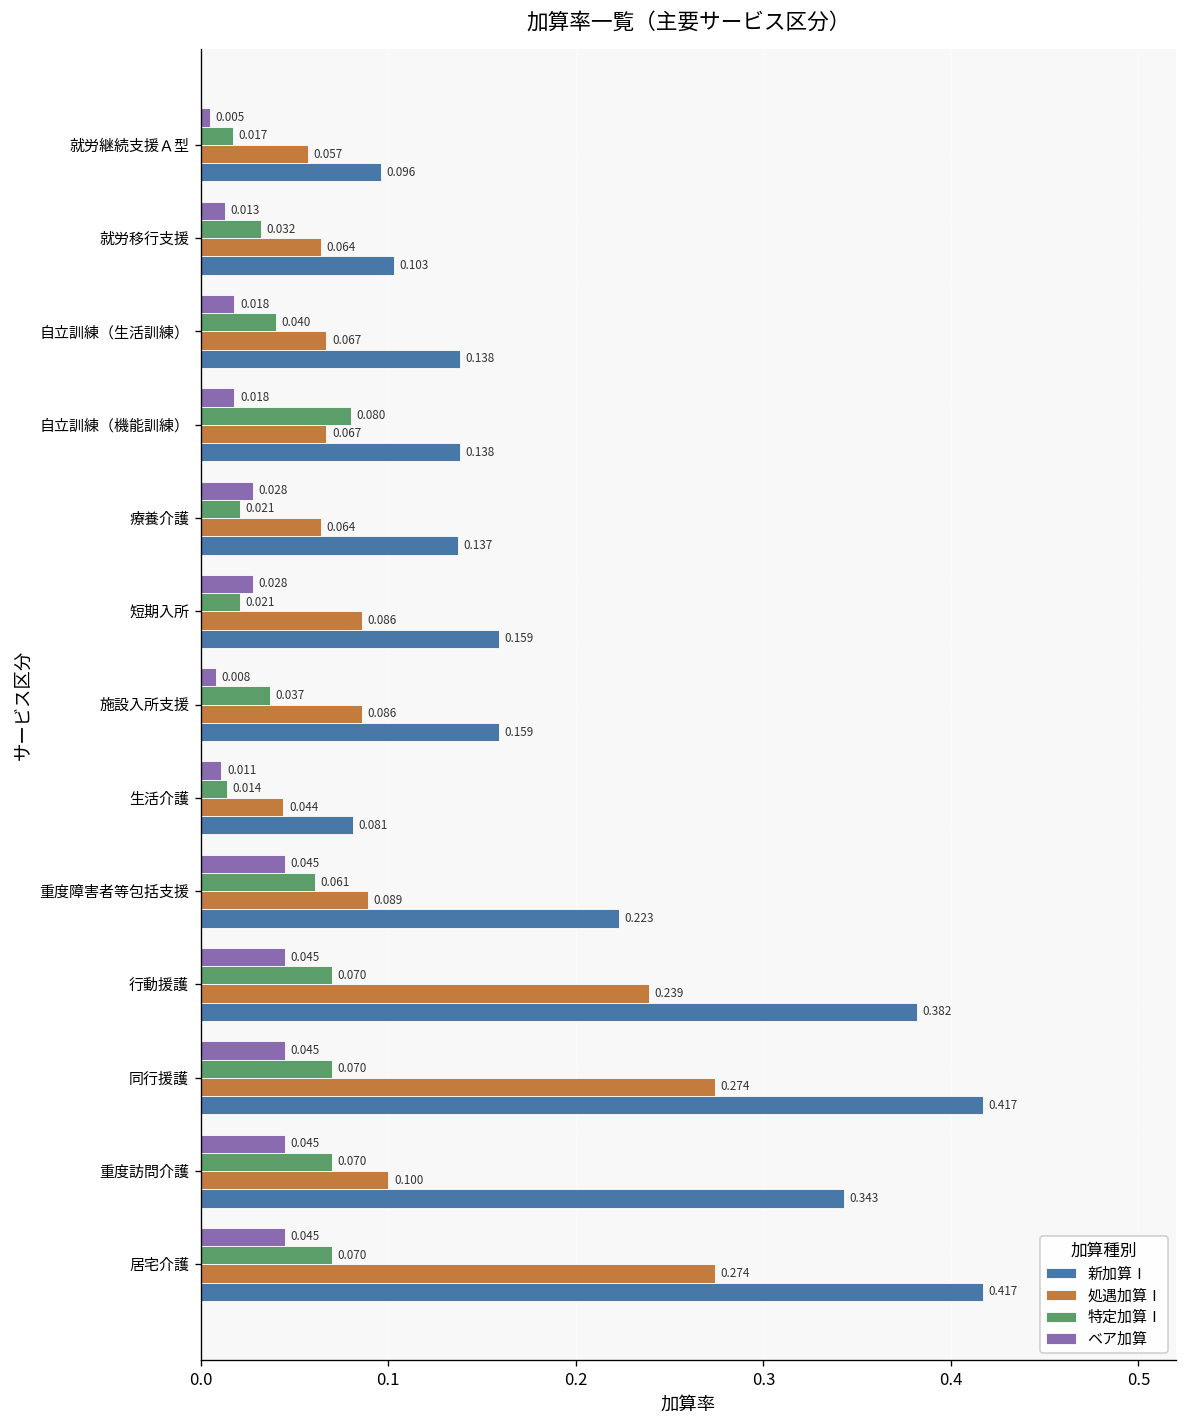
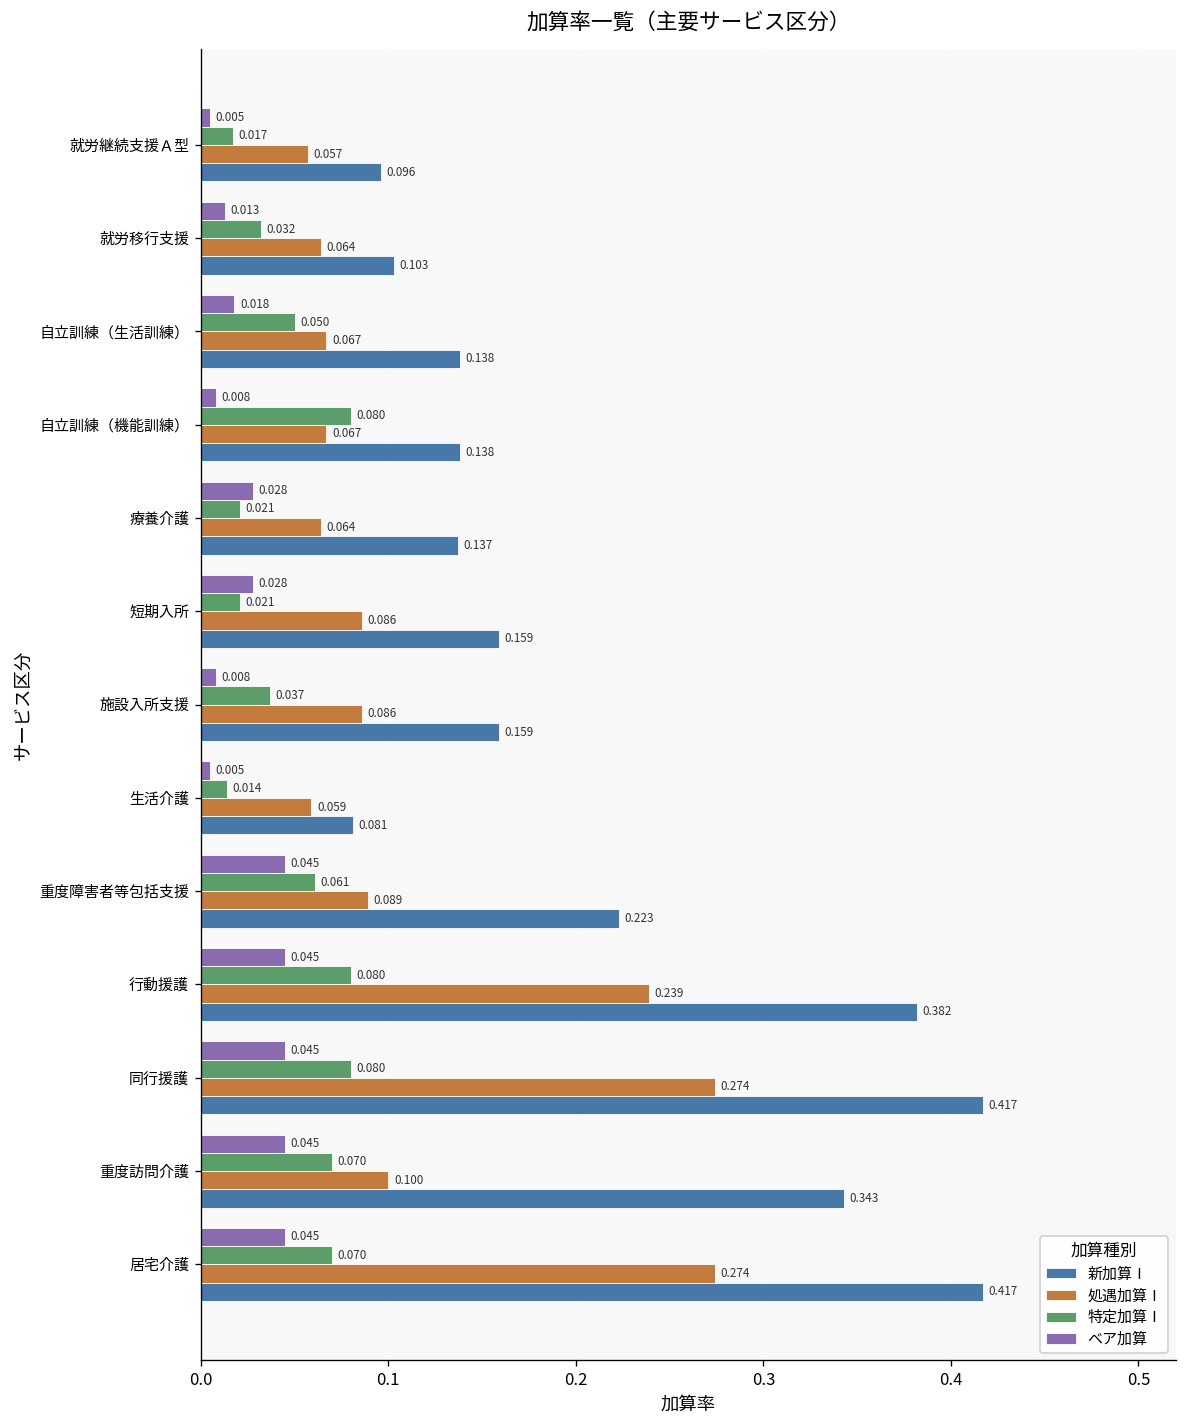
  {
    "新加算Ⅰ": {
      "就労継続支援Ａ型": 0.096,
      "就労移行支援": 0.103,
      "自立訓練（生活訓練）": 0.138,
      "自立訓練（機能訓練）": 0.138,
      "療養介護": 0.137,
      "短期入所": 0.159,
      "施設入所支援": 0.159,
      "生活介護": 0.081,
      "重度障害者等包括支援": 0.223,
      "行動援護": 0.382,
      "同行援護": 0.417,
      "重度訪問介護": 0.343,
      "居宅介護": 0.417
    },
    "処遇加算Ⅰ": {
      "就労継続支援Ａ型": 0.057,
      "就労移行支援": 0.064,
      "自立訓練（生活訓練）": 0.067,
      "自立訓練（機能訓練）": 0.067,
      "療養介護": 0.064,
      "短期入所": 0.086,
      "施設入所支援": 0.086,
-     "生活介護": 0.044,
+     "生活介護": 0.059,
      "重度障害者等包括支援": 0.089,
      "行動援護": 0.239,
      "同行援護": 0.274,
      "重度訪問介護": 0.100,
      "居宅介護": 0.274
    },
    "特定加算Ⅰ": {
      "就労継続支援Ａ型": 0.017,
      "就労移行支援": 0.032,
-     "自立訓練（生活訓練）": 0.040,
+     "自立訓練（生活訓練）": 0.050,
      "自立訓練（機能訓練）": 0.080,
      "療養介護": 0.021,
      "短期入所": 0.021,
      "施設入所支援": 0.037,
      "生活介護": 0.014,
      "重度障害者等包括支援": 0.061,
-     "行動援護": 0.070,
-     "同行援護": 0.070,
+     "行動援護": 0.080,
+     "同行援護": 0.080,
      "重度訪問介護": 0.070,
      "居宅介護": 0.070
    },
    "ベア加算": {
      "就労継続支援Ａ型": 0.005,
      "就労移行支援": 0.013,
      "自立訓練（生活訓練）": 0.018,
-     "自立訓練（機能訓練）": 0.018,
+     "自立訓練（機能訓練）": 0.008,
      "療養介護": 0.028,
      "短期入所": 0.028,
      "施設入所支援": 0.008,
-     "生活介護": 0.011,
+     "生活介護": 0.005,
      "重度障害者等包括支援": 0.045,
      "行動援護": 0.045,
      "同行援護": 0.045,
      "重度訪問介護": 0.045,
      "居宅介護": 0.045
    }
  }
